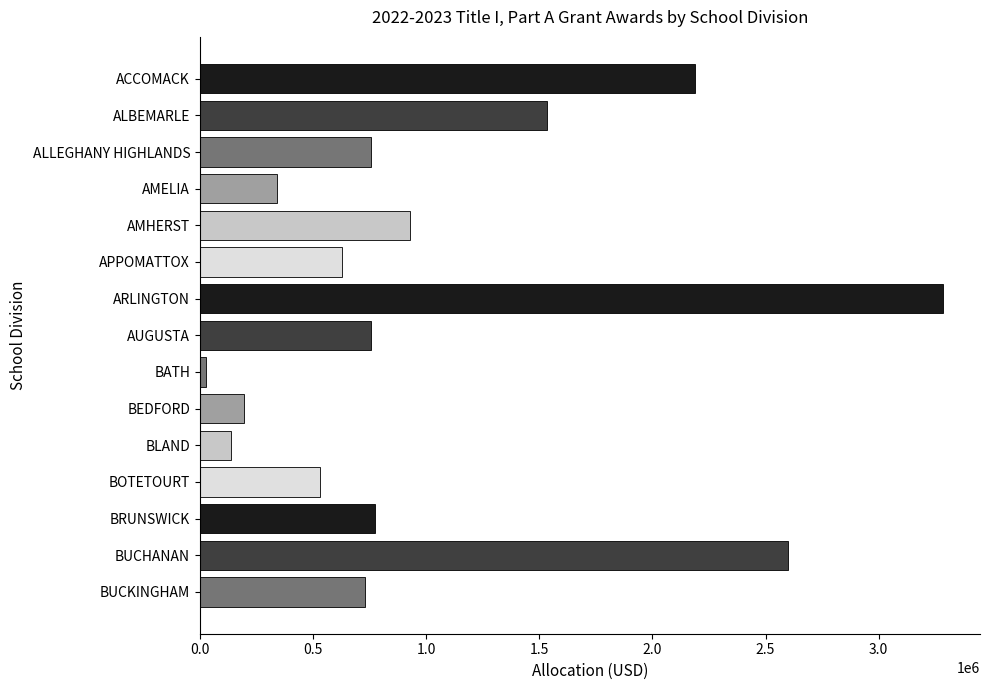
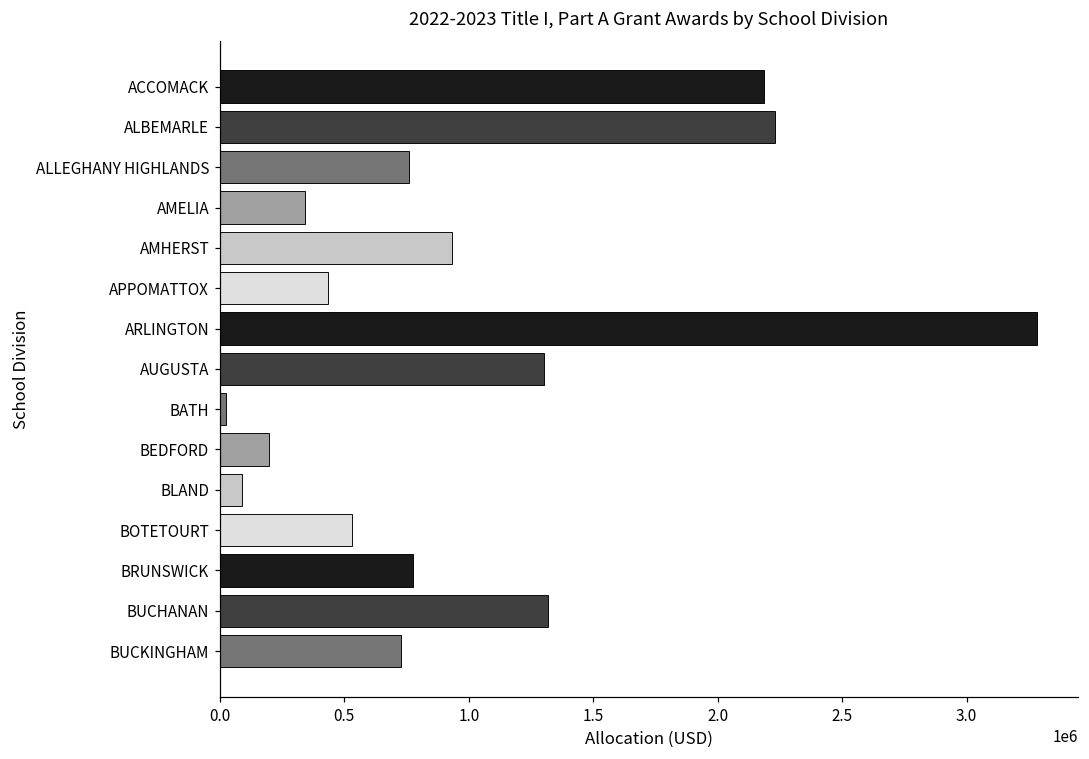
  {
    "ACCOMACK": 2190000,
-   "ALBEMARLE": 1530000,
+   "ALBEMARLE": 2230000,
    "ALLEGHANY HIGHLANDS": 760000,
    "AMELIA": 340000,
    "AMHERST": 930000,
-   "APPOMATTOX": 630000,
+   "APPOMATTOX": 430000,
    "ARLINGTON": 3280000,
-   "AUGUSTA": 760000,
+   "AUGUSTA": 1300000,
    "BATH": 30000,
    "BEDFORD": 200000,
-   "BLAND": 140000,
+   "BLAND": 90000,
    "BOTETOURT": 530000,
    "BRUNSWICK": 770000,
-   "BUCHANAN": 2600000,
+   "BUCHANAN": 1320000,
    "BUCKINGHAM": 730000
  }
